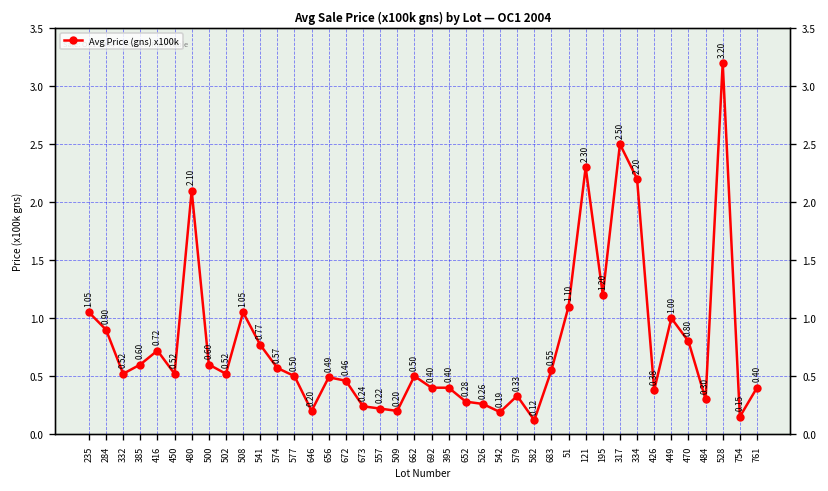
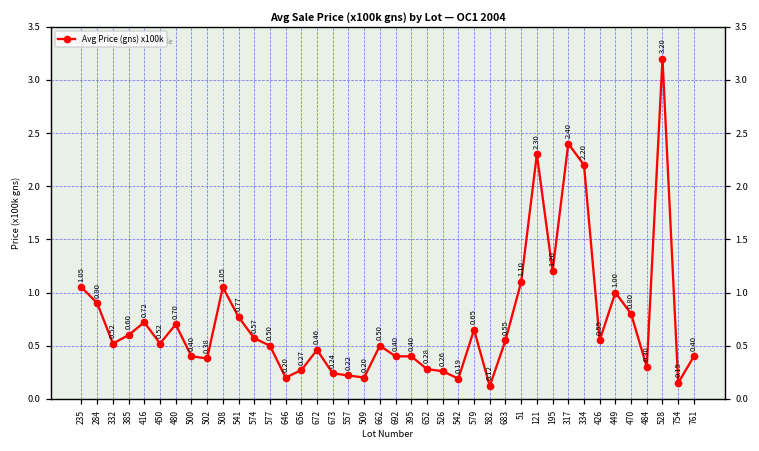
  {
    "235": 1.05,
    "284": 0.90,
    "332": 0.52,
    "385": 0.60,
    "416": 0.72,
    "450": 0.52,
-   "480": 2.10,
-   "500": 0.60,
-   "502": 0.52,
+   "480": 0.70,
+   "500": 0.40,
+   "502": 0.38,
    "508": 1.05,
    "541": 0.77,
    "574": 0.57,
    "577": 0.50,
    "646": 0.20,
-   "656": 0.49,
+   "656": 0.27,
    "672": 0.46,
    "673": 0.24,
    "557": 0.22,
    "509": 0.20,
    "662": 0.50,
    "692": 0.40,
    "395": 0.40,
    "652": 0.28,
    "526": 0.26,
    "542": 0.19,
-   "579": 0.33,
+   "579": 0.65,
    "582": 0.12,
    "683": 0.55,
    "51": 1.10,
    "121": 2.30,
    "195": 1.20,
-   "317": 2.50,
+   "317": 2.40,
    "334": 2.20,
-   "426": 0.38,
+   "426": 0.55,
    "449": 1.00,
    "470": 0.80,
    "484": 0.30,
    "528": 3.20,
    "754": 0.15,
    "761": 0.40
  }
